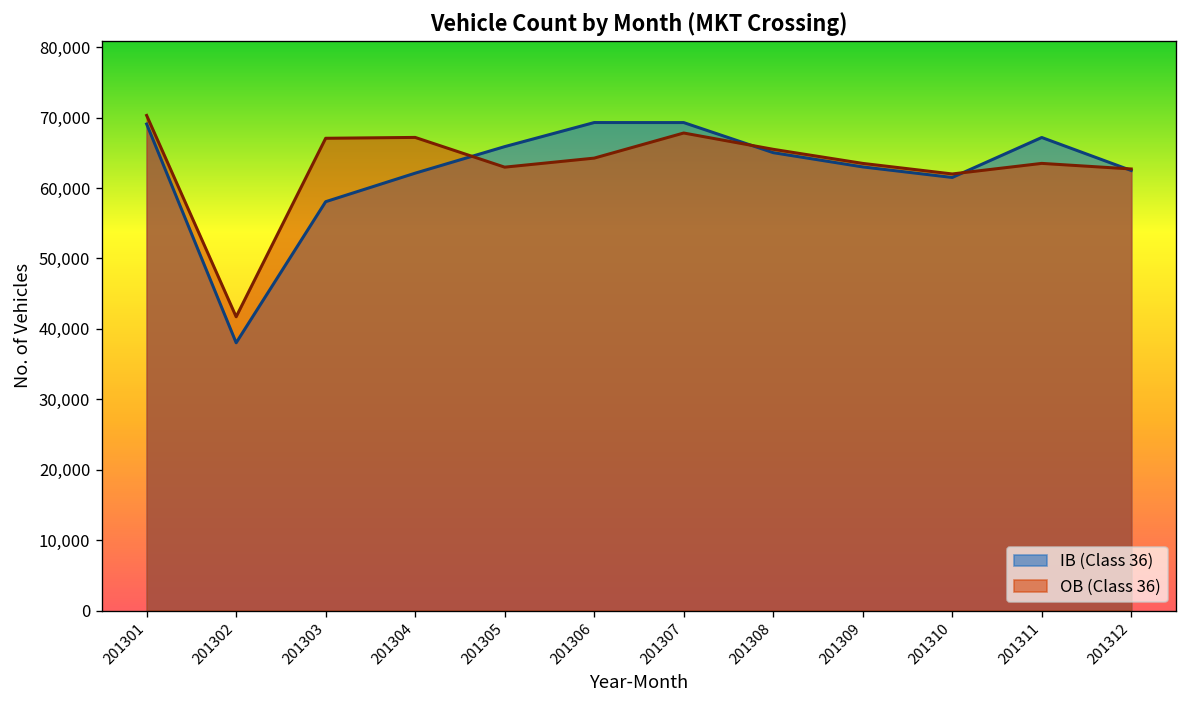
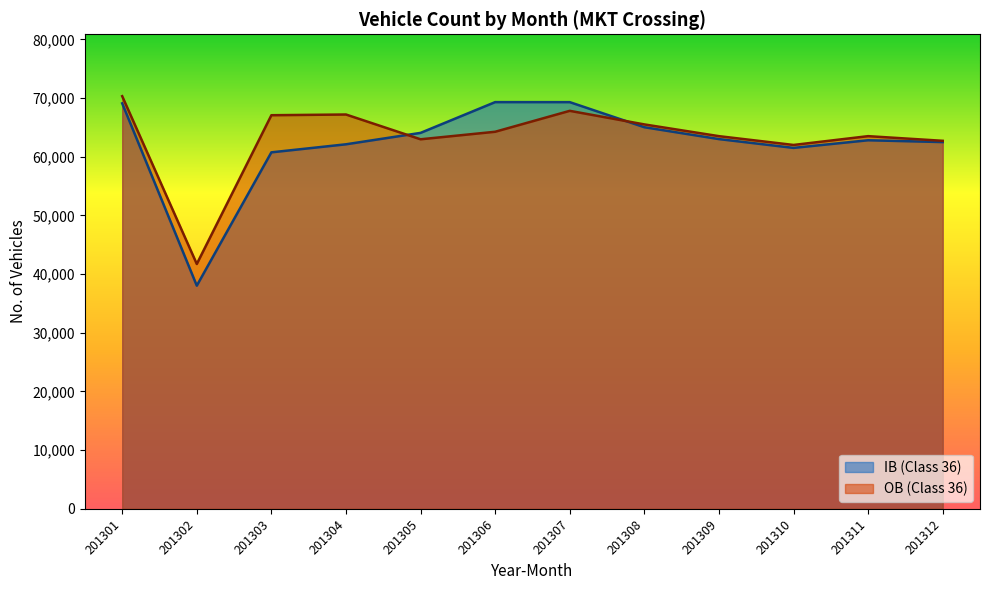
  {
    "IB (Class 36)": {
      "201301": "69,000",
      "201302": "38,000",
-     "201303": "58,000",
+     "201303": "61,000",
      "201304": "62,000",
-     "201305": "66,000",
+     "201305": "64,000",
      "201306": "69,000",
      "201307": "69,000",
      "201308": "65,000",
      "201309": "63,000",
      "201310": "62,000",
-     "201311": "67,000"
+     "201311": "63,000"
    },
    "OB (Class 36)": {
      "201301": "70,000",
      "201302": "42,000",
      "201303": "67,000",
      "201304": "67,000",
      "201305": "63,000",
      "201306": "64,000",
      "201307": "68,000",
      "201308": "66,000",
      "201309": "64,000",
      "201310": "62,000",
      "201311": "64,000"
    }
  }
